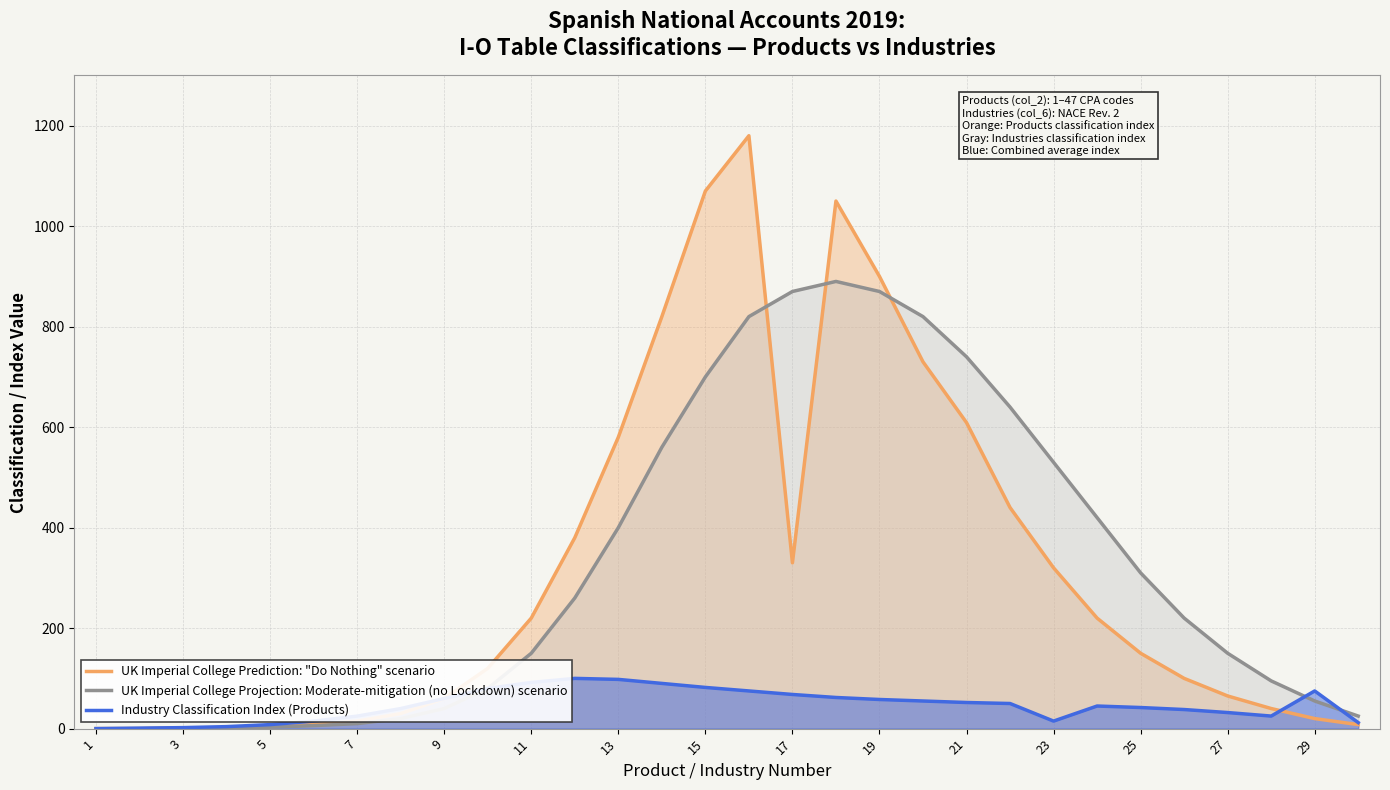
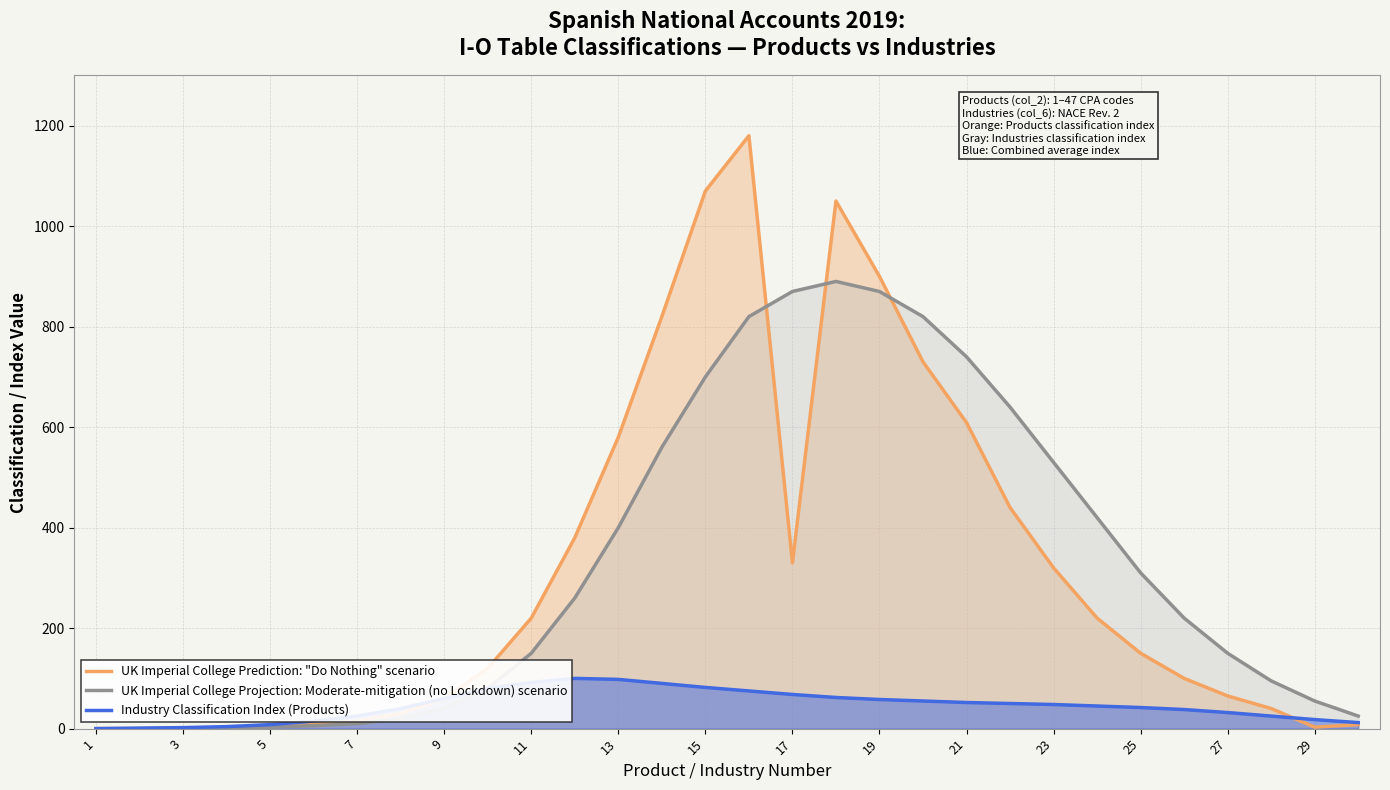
  {
    "UK Imperial College Prediction: \"Do Nothing\" scenario": {
      "11": 220,
      "13": 580,
      "15": 1070,
      "17": 330,
      "19": 900,
      "21": 610,
      "23": 320,
      "25": 150,
      "27": 70,
-     "29": 20
+     "29": 0
    },
    "UK Imperial College Projection: Moderate-mitigation (no Lockdown) scenario": {
      "11": 150,
      "13": 400,
      "15": 700,
      "17": 870,
      "19": 870,
      "21": 740,
      "23": 530,
      "25": 310,
      "27": 150,
      "29": 60
    },
    "Industry Classification Index (Products)": {
      "13": 100,
      "15": 80,
      "17": 70,
      "19": 60,
      "21": 50,
-     "23": 20,
+     "23": 50,
      "25": 40,
      "27": 30,
-     "29": 80
+     "29": 20
    }
  }
